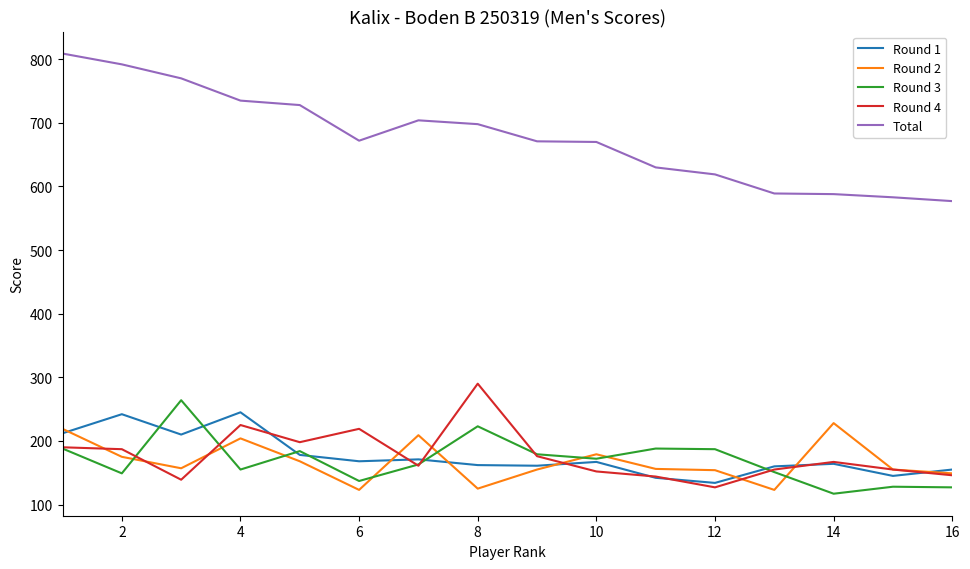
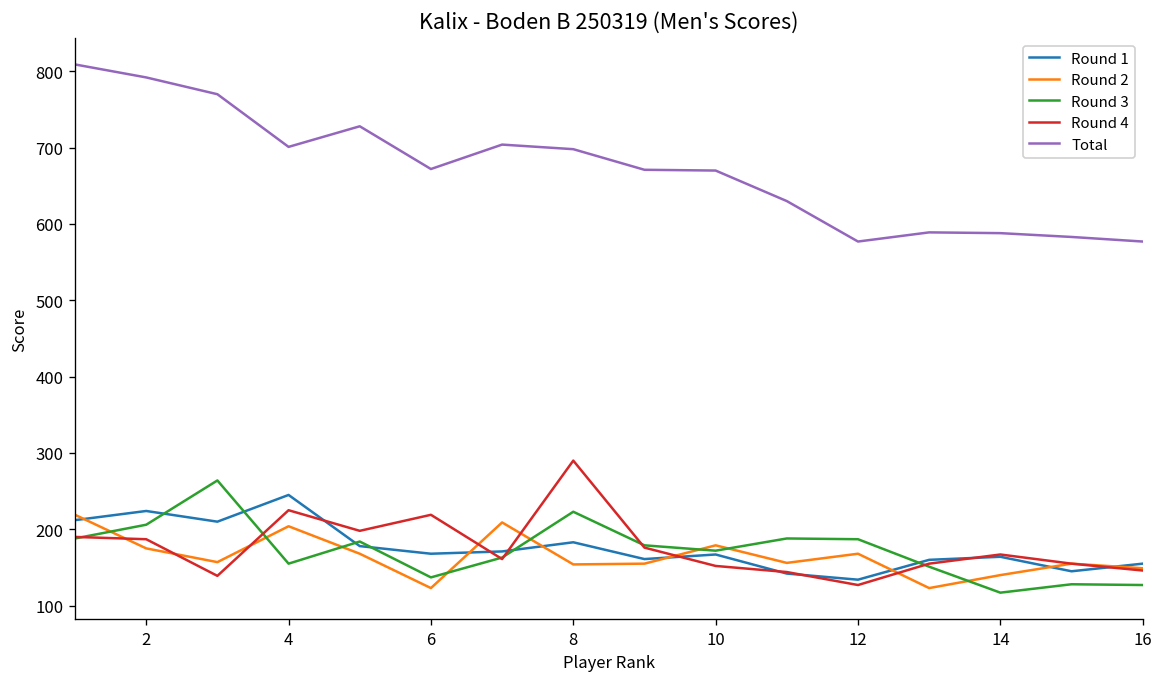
  {
    "Round 1": {
-     "2": 240,
+     "2": 220,
      "4": 250,
      "6": 170,
-     "8": 160,
+     "8": 180,
      "10": 170,
      "12": 130,
      "16": 160
    },
    "Round 2": {
      "2": 180,
      "4": 200,
      "6": 120,
-     "8": 130,
+     "8": 150,
      "10": 180,
-     "12": 150,
-     "14": 230
+     "12": 170,
+     "14": 140
    },
    "Round 3": {
-     "2": 150,
+     "2": 210,
      "4": 160,
      "6": 140,
      "8": 220,
      "10": 170,
      "12": 190,
      "14": 120,
      "16": 130
    },
    "Round 4": {
      "2": 190,
      "4": 230,
      "6": 220,
      "8": 290,
      "10": 150,
      "12": 130
    },
    "Total": {
      "2": 790,
-     "4": 740,
+     "4": 700,
      "6": 670,
      "8": 700,
      "10": 670,
-     "12": 620,
+     "12": 580,
      "14": 590,
      "16": 580
    }
  }
